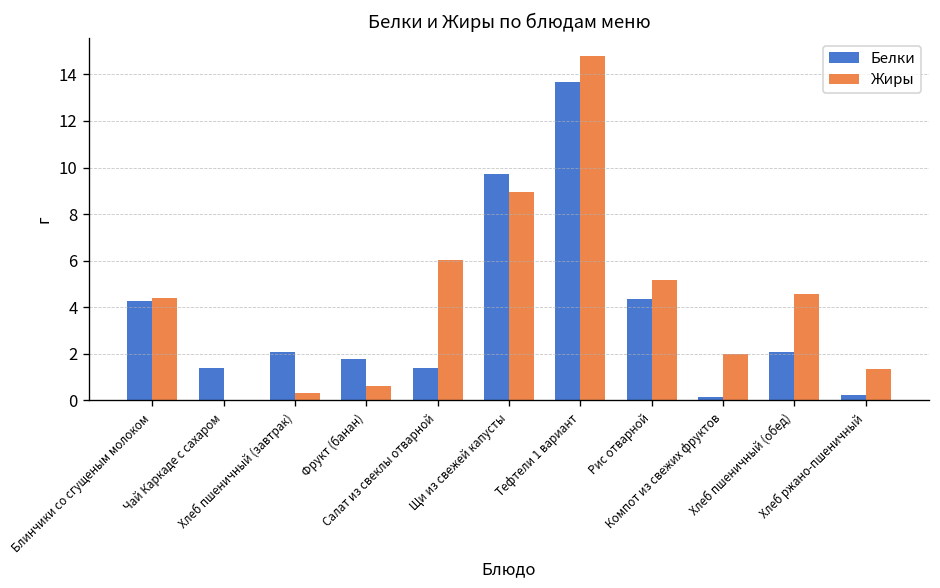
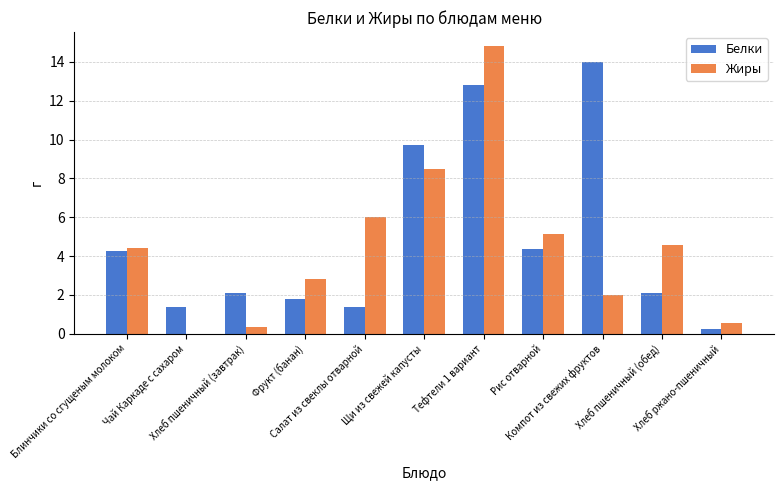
  {
    "Белки": {
      "Блинчики со сгущеным молоком": 4.3,
      "Чай Каркаде с сахаром": 1.4,
      "Хлеб пшеничный (завтрак)": 2.1,
      "Фрукт (банан)": 1.8,
      "Салат из свеклы отварной": 1.4,
      "Щи из свежей капусты": 9.7,
-     "Тефтели 1 вариант": 13.7,
+     "Тефтели 1 вариант": 12.8,
      "Рис отварной": 4.4,
-     "Компот из свежих фруктов": 0.2,
+     "Компот из свежих фруктов": 14.0,
      "Хлеб пшеничный (обед)": 2.1,
      "Хлеб ржано-пшеничный": 0.2
    },
    "Жиры": {
      "Блинчики со сгущеным молоком": 4.4,
      "Чай Каркаде с сахаром": 0.0,
      "Хлеб пшеничный (завтрак)": 0.3,
-     "Фрукт (банан)": 0.6,
+     "Фрукт (банан)": 2.8,
      "Салат из свеклы отварной": 6.0,
-     "Щи из свежей капусты": 8.9,
+     "Щи из свежей капусты": 8.5,
      "Тефтели 1 вариант": 14.8,
      "Рис отварной": 5.2,
      "Компот из свежих фруктов": 2.0,
      "Хлеб пшеничный (обед)": 4.6,
-     "Хлеб ржано-пшеничный": 1.3
+     "Хлеб ржано-пшеничный": 0.6
    }
  }
